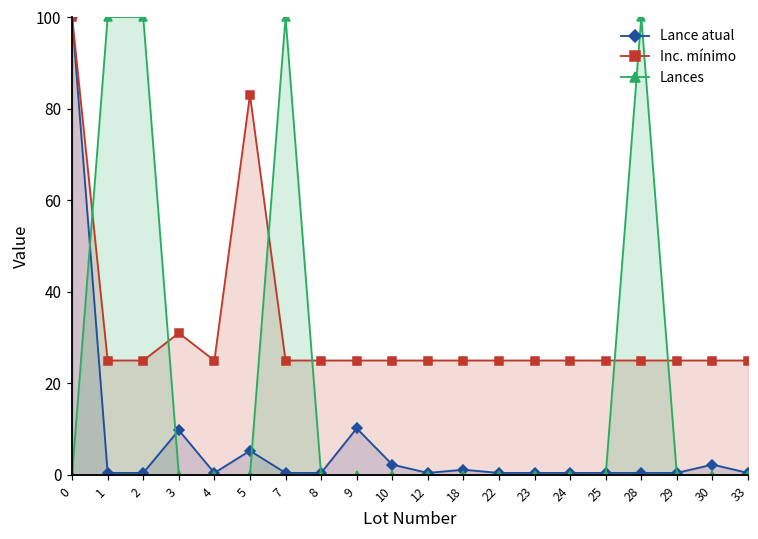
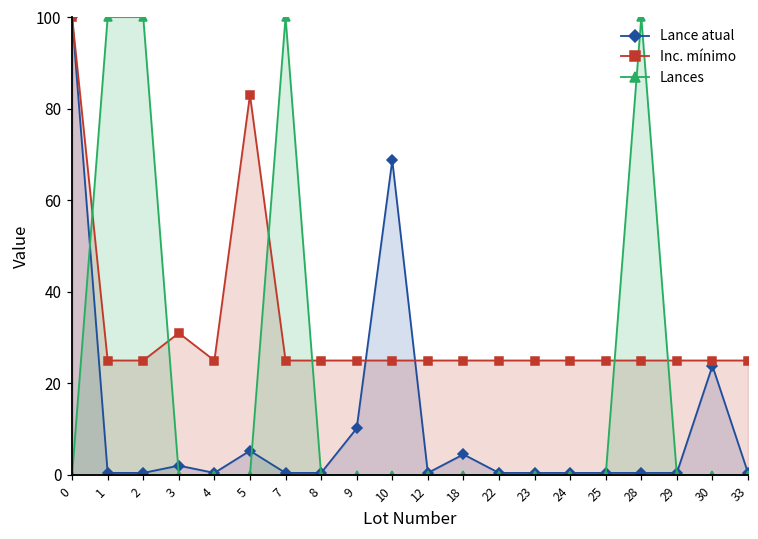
  {
    "Lance atual": {
      "1": 0,
      "2": 0,
-     "3": 10,
+     "3": 2,
      "5": 5,
      "7": 0,
      "9": 10,
-     "10": 2,
-     "18": 1,
+     "10": 69,
+     "18": 5,
      "28": 0,
-     "30": 2
+     "30": 24
    },
    "Inc. mínimo": {
      "1": 25,
      "2": 25,
      "3": 31,
      "4": 25,
      "5": 83,
      "7": 25,
      "8": 25,
      "9": 25,
      "10": 25,
      "12": 25,
      "18": 25,
      "22": 25,
      "23": 25,
      "24": 25,
      "25": 25,
      "28": 25,
      "29": 25,
      "30": 25,
      "33": 25
    },
    "Lances": {
      "0": 0,
      "1": 100,
      "2": 100,
      "3": 0,
      "5": 0,
      "7": 100,
      "9": 0,
      "10": 0,
      "18": 0,
      "28": 100,
      "30": 0
    }
  }
